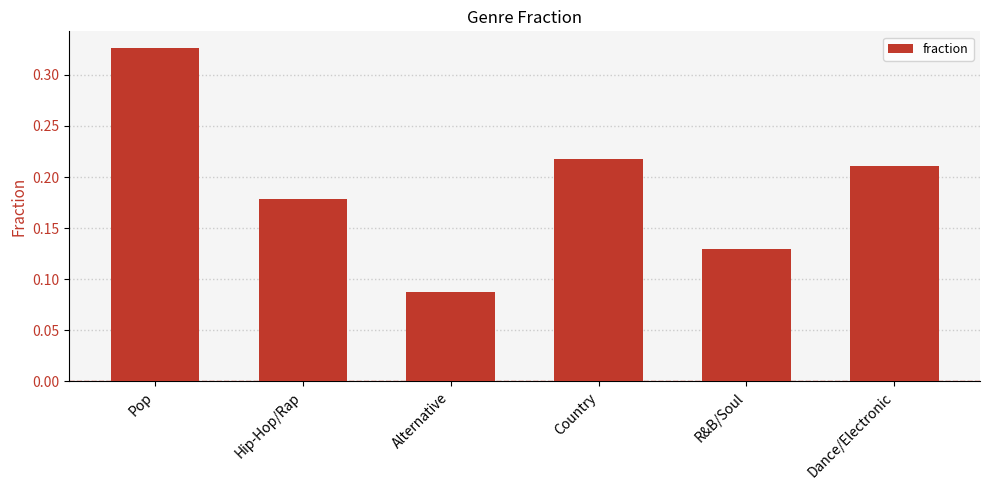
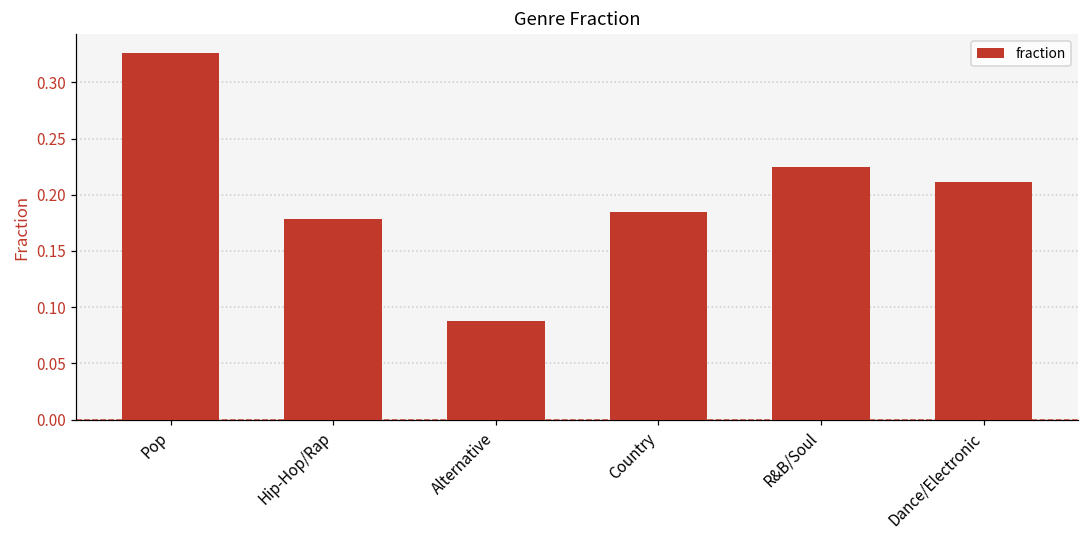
  {
    "Pop": 0.326,
    "Hip-Hop/Rap": 0.179,
    "Alternative": 0.088,
-   "Country": 0.217,
-   "R&B/Soul": 0.130,
+   "Country": 0.184,
+   "R&B/Soul": 0.225,
    "Dance/Electronic": 0.211
  }
